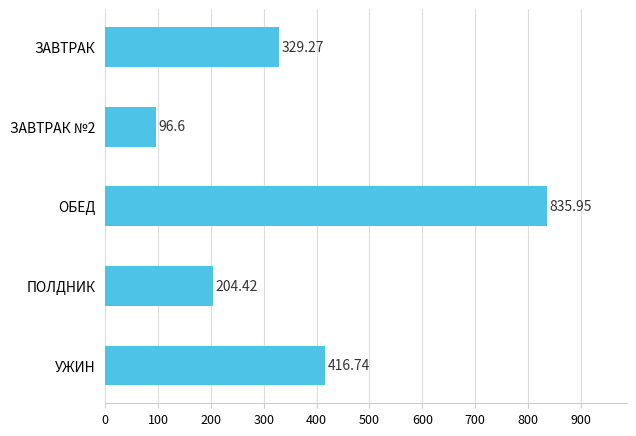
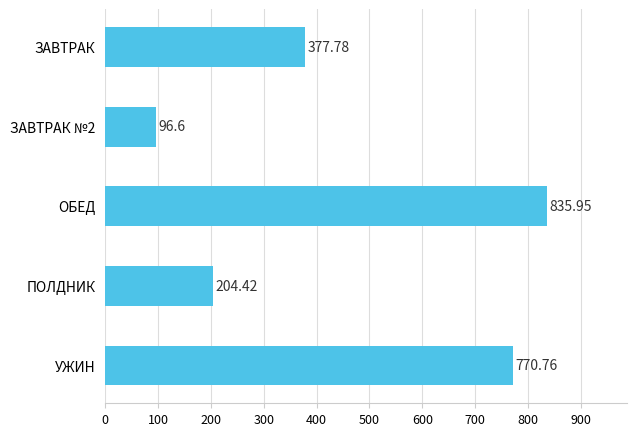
  {
-   "ЗАВТРАК": 329.27,
+   "ЗАВТРАК": 377.78,
    "ЗАВТРАК №2": 96.6,
    "ОБЕД": 835.95,
    "ПОЛДНИК": 204.42,
-   "УЖИН": 416.74
+   "УЖИН": 770.76
  }
